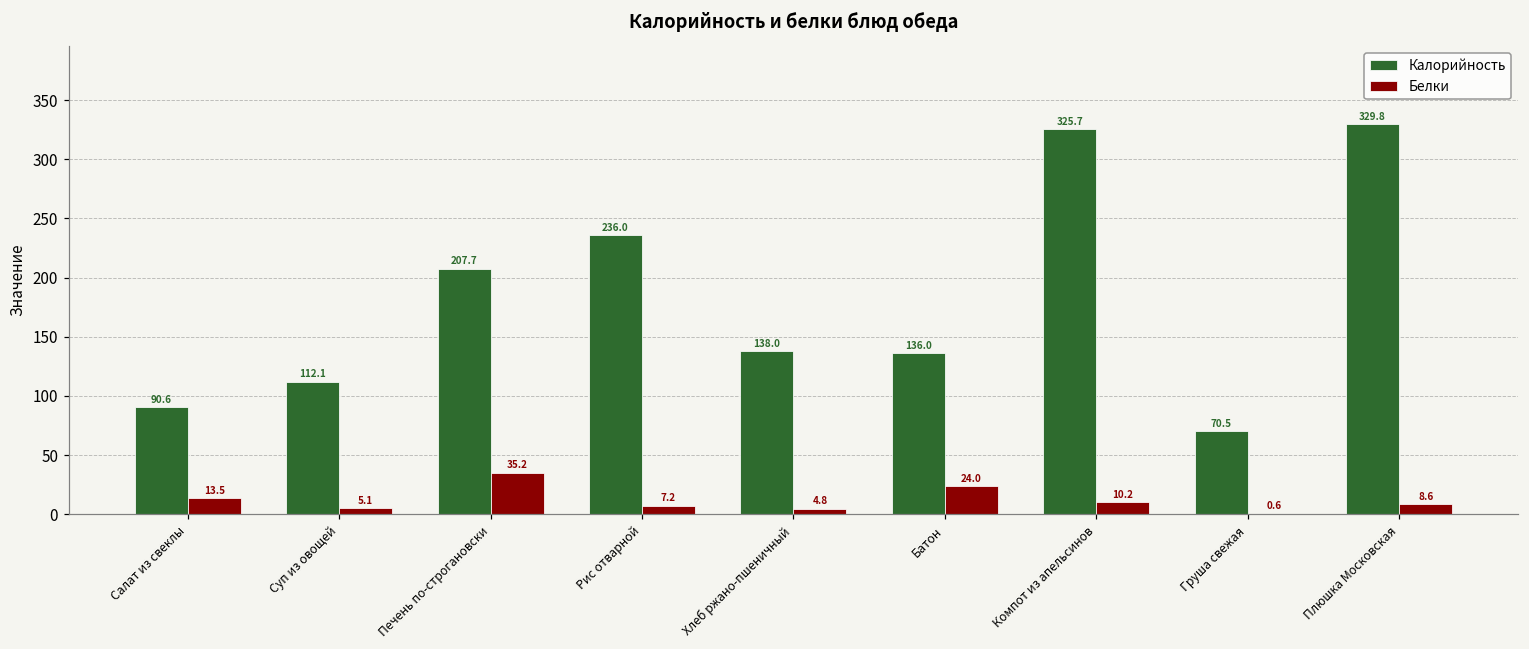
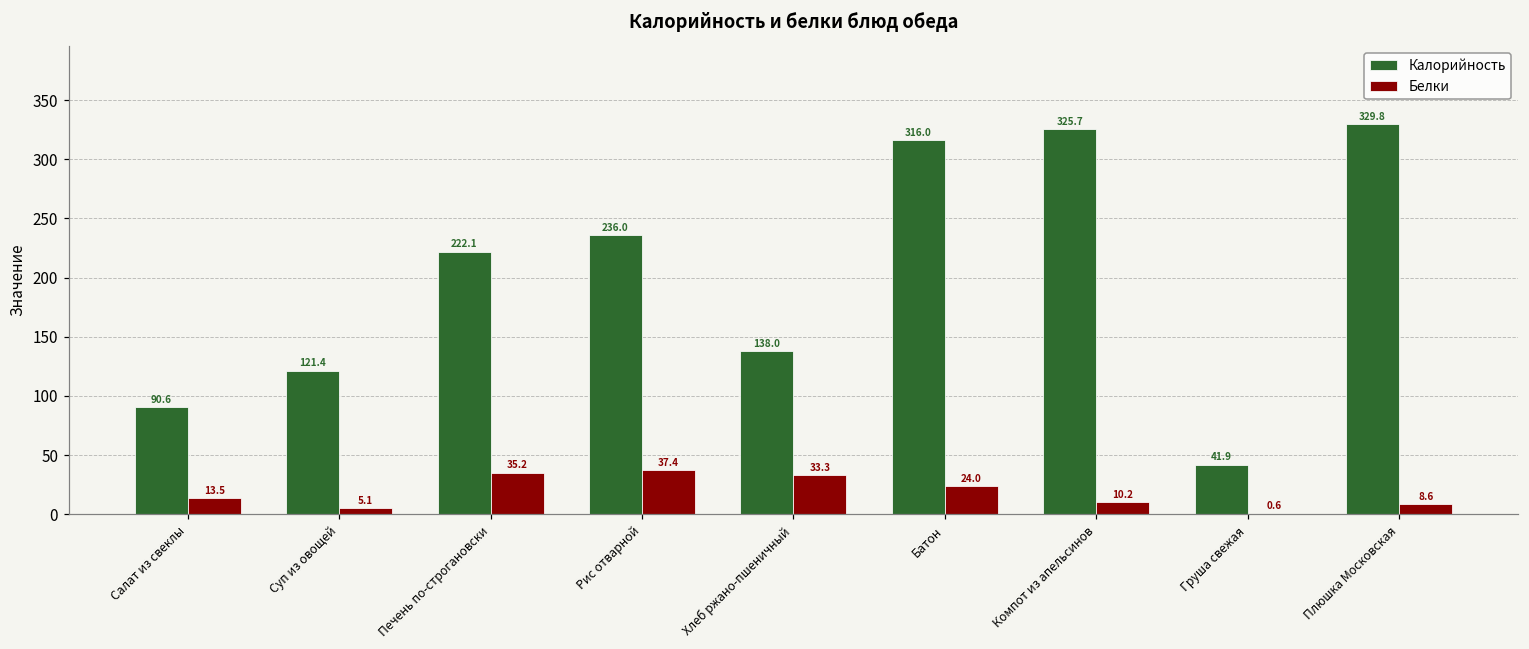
  {
    "Калорийность": {
      "Салат из свеклы": 90.6,
-     "Суп из овощей": 112.1,
-     "Печень по-строгановски": 207.7,
+     "Суп из овощей": 121.4,
+     "Печень по-строгановски": 222.1,
      "Рис отварной": 236.0,
      "Хлеб ржано-пшеничный": 138.0,
-     "Батон": 136.0,
+     "Батон": 316.0,
      "Компот из апельсинов": 325.7,
-     "Груша свежая": 70.5,
+     "Груша свежая": 41.9,
      "Плюшка Московская": 329.8
    },
    "Белки": {
      "Салат из свеклы": 13.5,
      "Суп из овощей": 5.1,
      "Печень по-строгановски": 35.2,
-     "Рис отварной": 7.2,
-     "Хлеб ржано-пшеничный": 4.8,
+     "Рис отварной": 37.4,
+     "Хлеб ржано-пшеничный": 33.3,
      "Батон": 24.0,
      "Компот из апельсинов": 10.2,
      "Груша свежая": 0.6,
      "Плюшка Московская": 8.6
    }
  }
